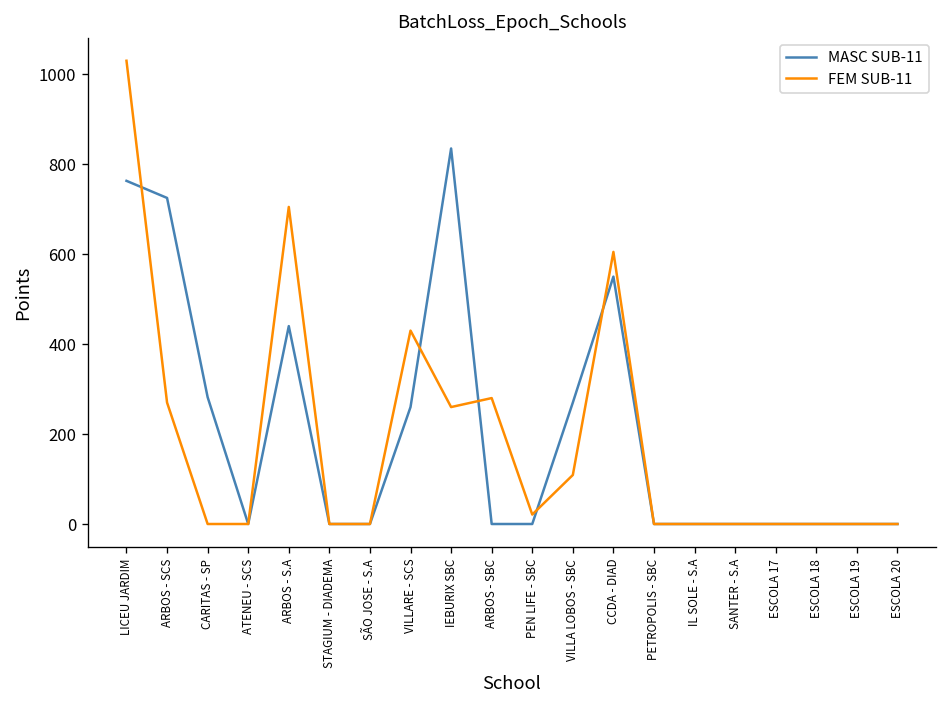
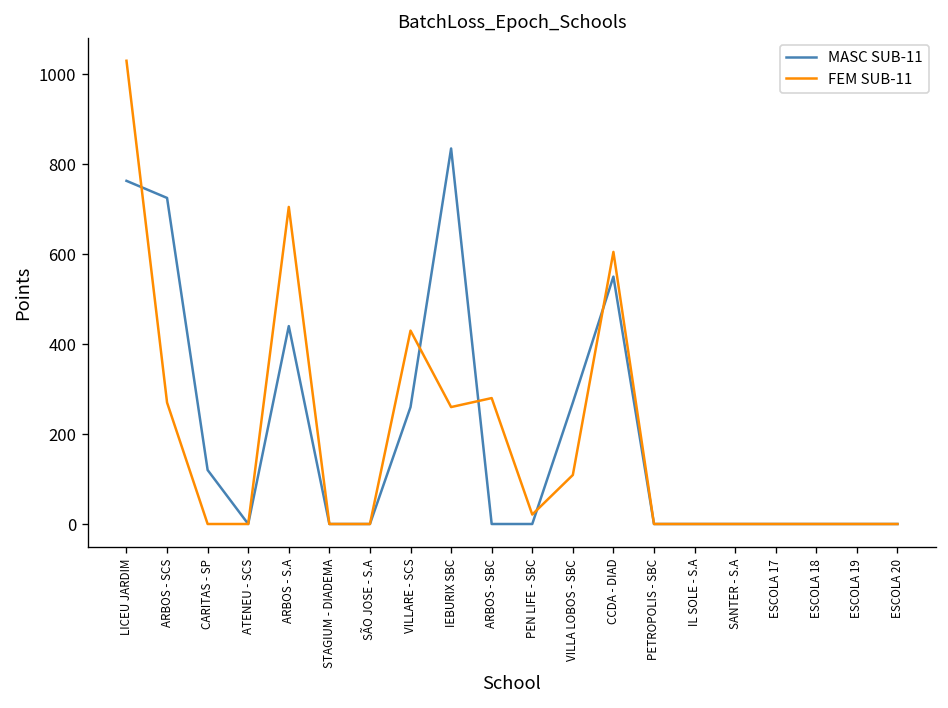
  {
    "MASC SUB-11": {
      "LICEU JARDIM": 760,
      "ARBOS - SCS": 730,
-     "CARITAS - SP": 280,
+     "CARITAS - SP": 120,
      "ARBOS - S.A": 440,
      "VILLARE - SCS": 260,
      "IEBURIX SBC": 840,
      "ARBOS - SBC": 0,
      "PEN LIFE - SBC": 0,
      "VILLA LOBOS - SBC": 270,
      "CCDA - DIAD": 550
    },
    "FEM SUB-11": {
      "LICEU JARDIM": 1030,
      "ARBOS - SCS": 270,
      "CARITAS - SP": 0,
      "ARBOS - S.A": 710,
      "VILLARE - SCS": 430,
      "IEBURIX SBC": 260,
      "ARBOS - SBC": 280,
      "PEN LIFE - SBC": 20,
      "VILLA LOBOS - SBC": 110,
      "CCDA - DIAD": 610
    }
  }
